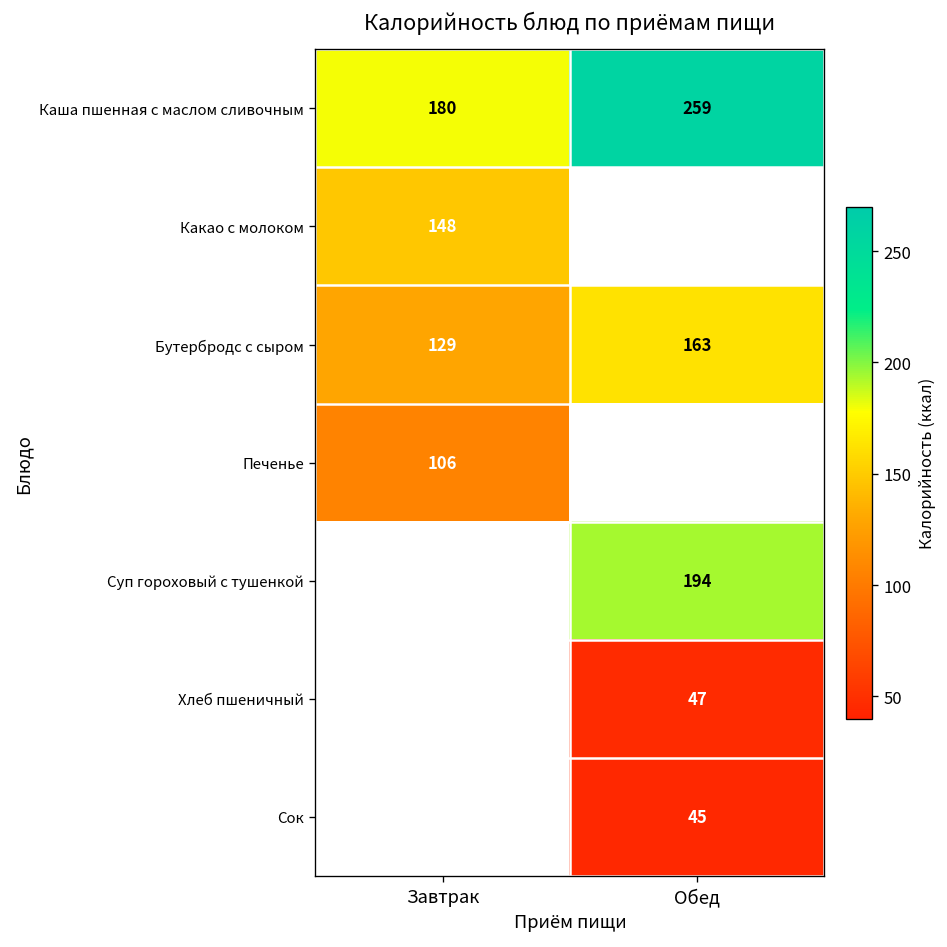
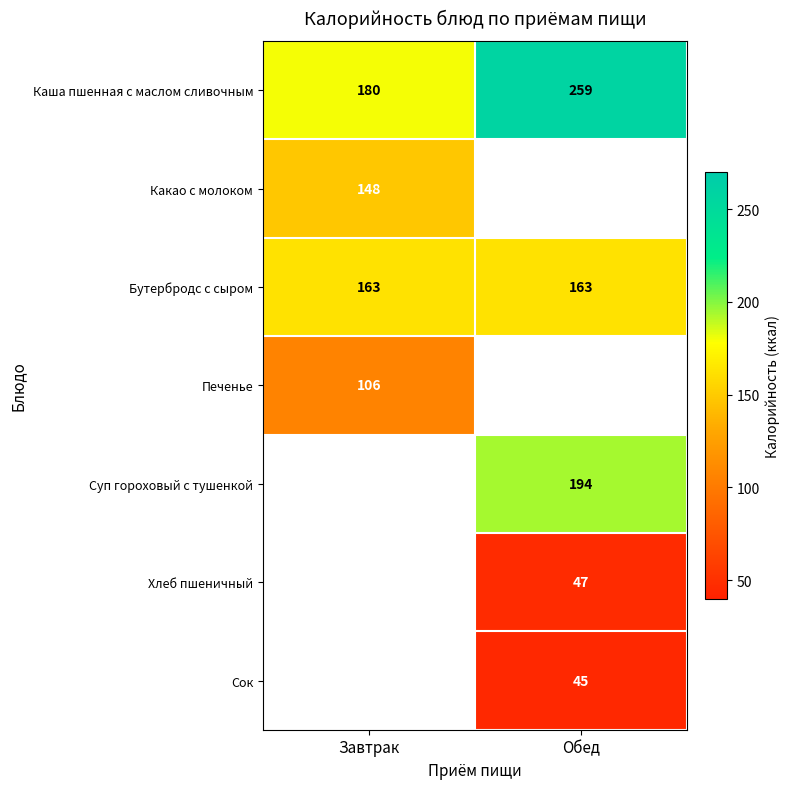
  {
    "Каша пшенная с маслом сливочным": {
      "Завтрак": 180,
      "Обед": 259
    },
    "Какао с молоком": {
      "Завтрак": 148
    },
    "Бутербродс с сыром": {
-     "Завтрак": 129,
+     "Завтрак": 163,
      "Обед": 163
    },
    "Печенье": {
      "Завтрак": 106
    },
    "Суп гороховый с тушенкой": {
      "Обед": 194
    },
    "Хлеб пшеничный": {
      "Обед": 47
    },
    "Сок": {
      "Обед": 45
    }
  }
